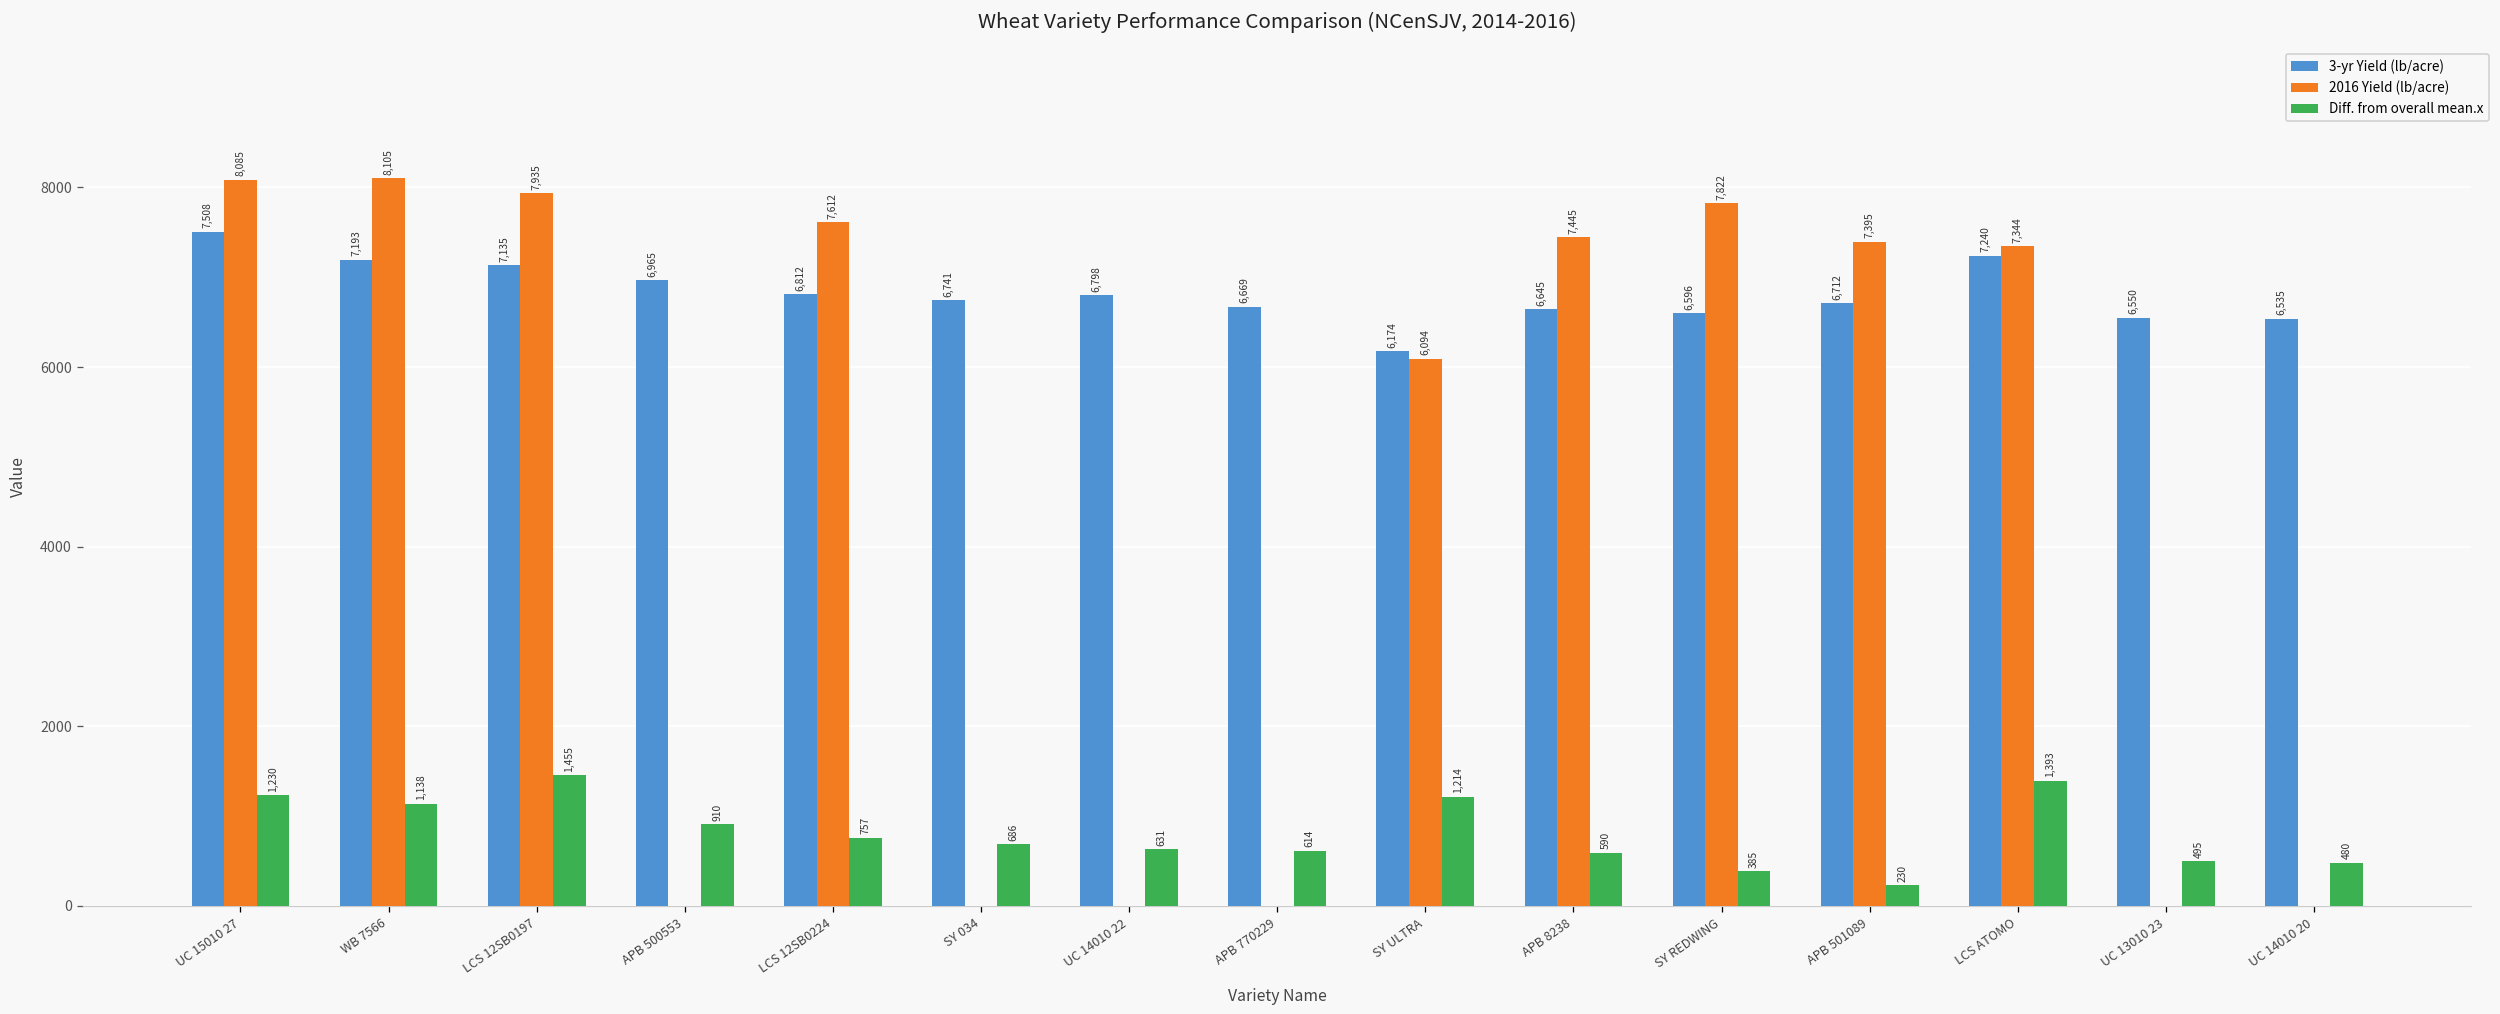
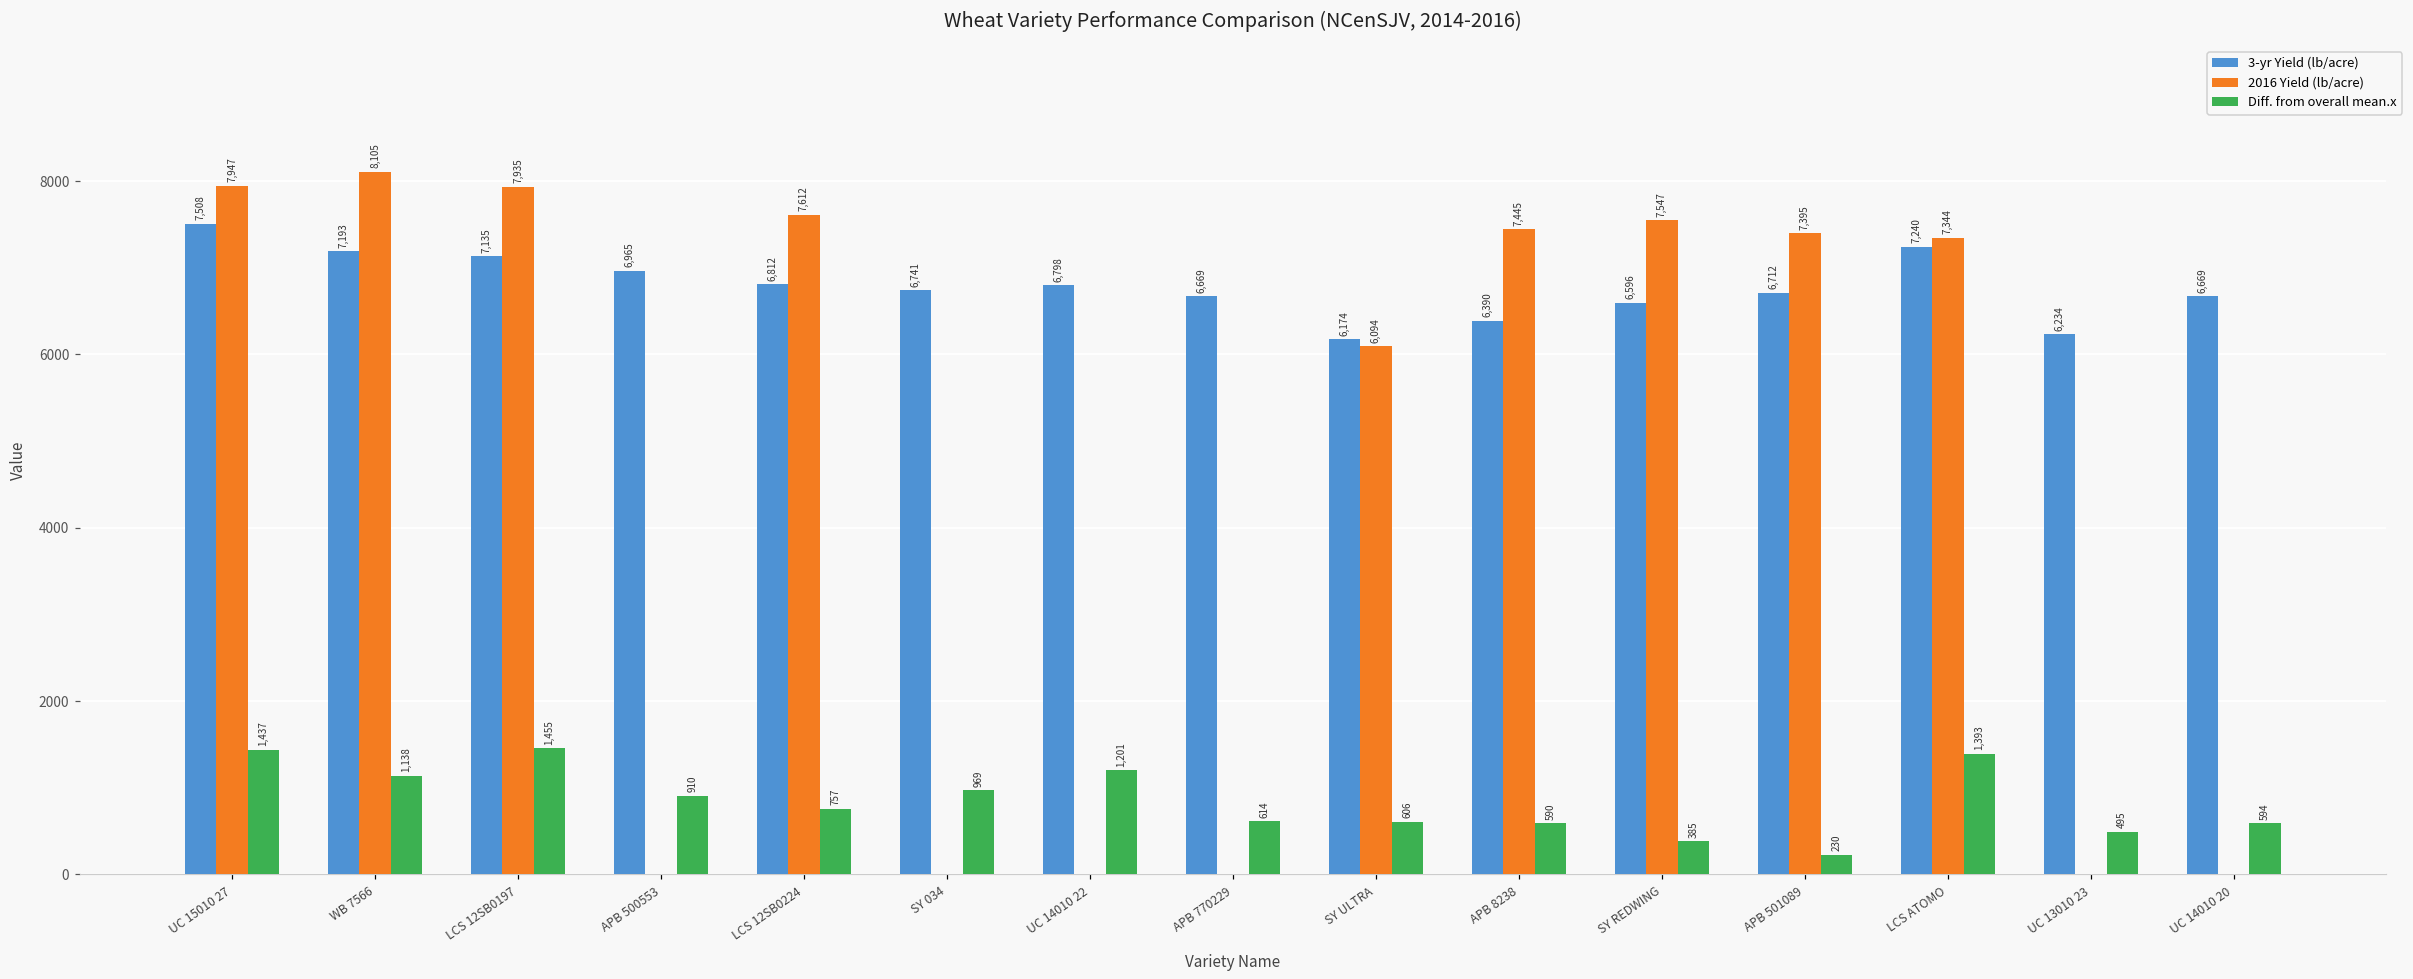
  {
    "3-yr Yield (lb/acre)": {
      "UC 15010 27": "7,508",
      "WB 7566": "7,193",
      "LCS 12SB0197": "7,135",
      "APB 500553": "6,965",
      "LCS 12SB0224": "6,812",
      "SY 034": "6,741",
      "UC 14010 22": "6,798",
      "APB 770229": "6,669",
      "SY ULTRA": "6,174",
-     "APB 8238": "6,645",
+     "APB 8238": "6,390",
      "SY REDWING": "6,596",
      "APB 501089": "6,712",
      "LCS ATOMO": "7,240",
-     "UC 13010 23": "6,550",
-     "UC 14010 20": "6,535"
+     "UC 13010 23": "6,234",
+     "UC 14010 20": "6,669"
    },
    "2016 Yield (lb/acre)": {
-     "UC 15010 27": "8,085",
+     "UC 15010 27": "7,947",
      "WB 7566": "8,105",
      "LCS 12SB0197": "7,935",
      "LCS 12SB0224": "7,612",
      "SY ULTRA": "6,094",
      "APB 8238": "7,445",
-     "SY REDWING": "7,822",
+     "SY REDWING": "7,547",
      "APB 501089": "7,395",
      "LCS ATOMO": "7,344"
    },
    "Diff. from overall mean.x": {
-     "UC 15010 27": "1,230",
+     "UC 15010 27": "1,437",
      "WB 7566": "1,138",
      "LCS 12SB0197": "1,455",
      "APB 500553": "910",
      "LCS 12SB0224": "757",
-     "SY 034": "686",
-     "UC 14010 22": "631",
+     "SY 034": "969",
+     "UC 14010 22": "1,201",
      "APB 770229": "614",
-     "SY ULTRA": "1,214",
+     "SY ULTRA": "606",
      "APB 8238": "590",
      "SY REDWING": "385",
      "APB 501089": "230",
      "LCS ATOMO": "1,393",
      "UC 13010 23": "495",
-     "UC 14010 20": "480"
+     "UC 14010 20": "594"
    }
  }
